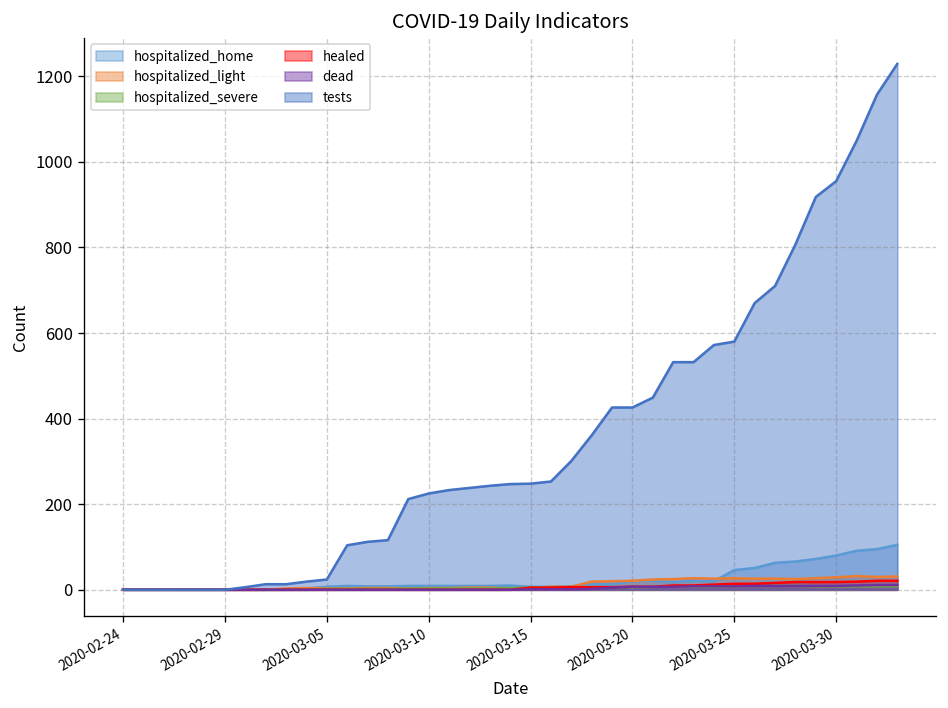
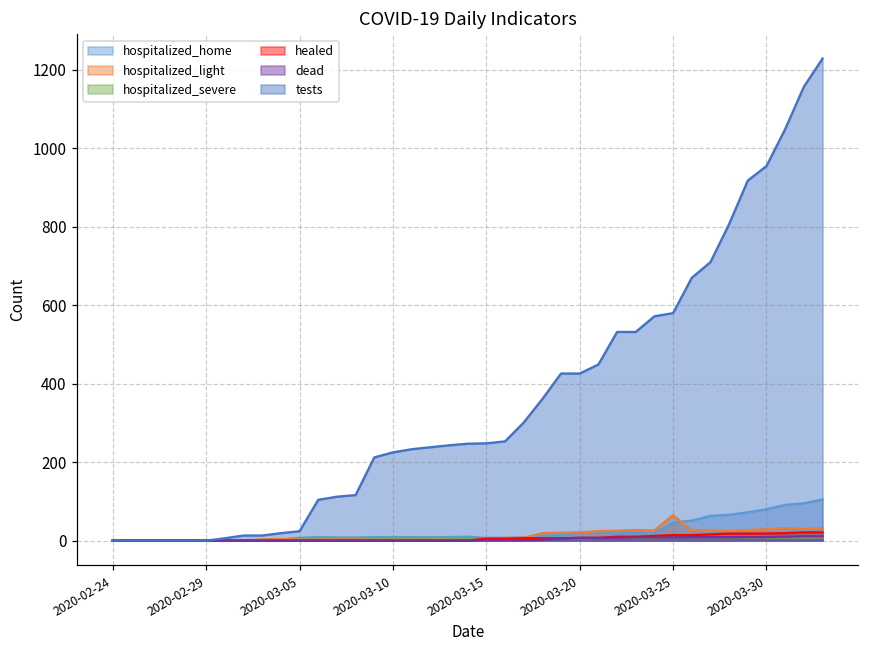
  {
    "hospitalized_light": {
-     "2020-03-25": 30,
+     "2020-03-25": 70,
      "2020-03-30": 30
    },
    "healed": {
      "2020-03-30": 20
    }
  }
